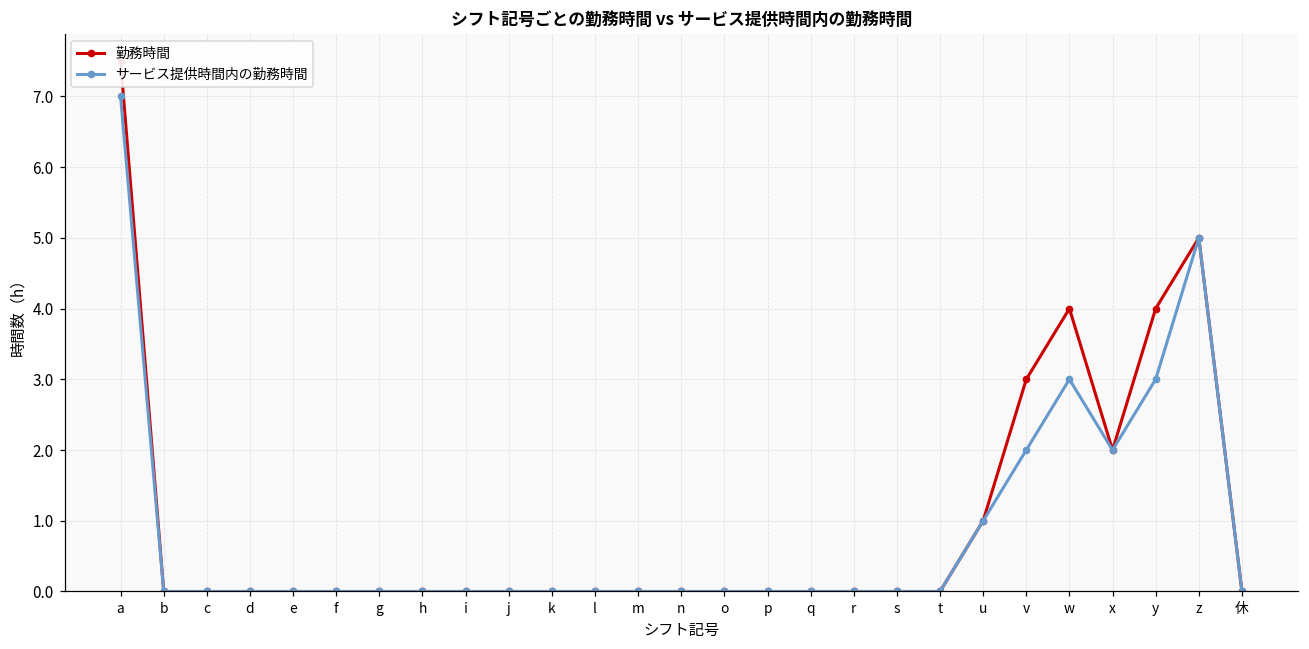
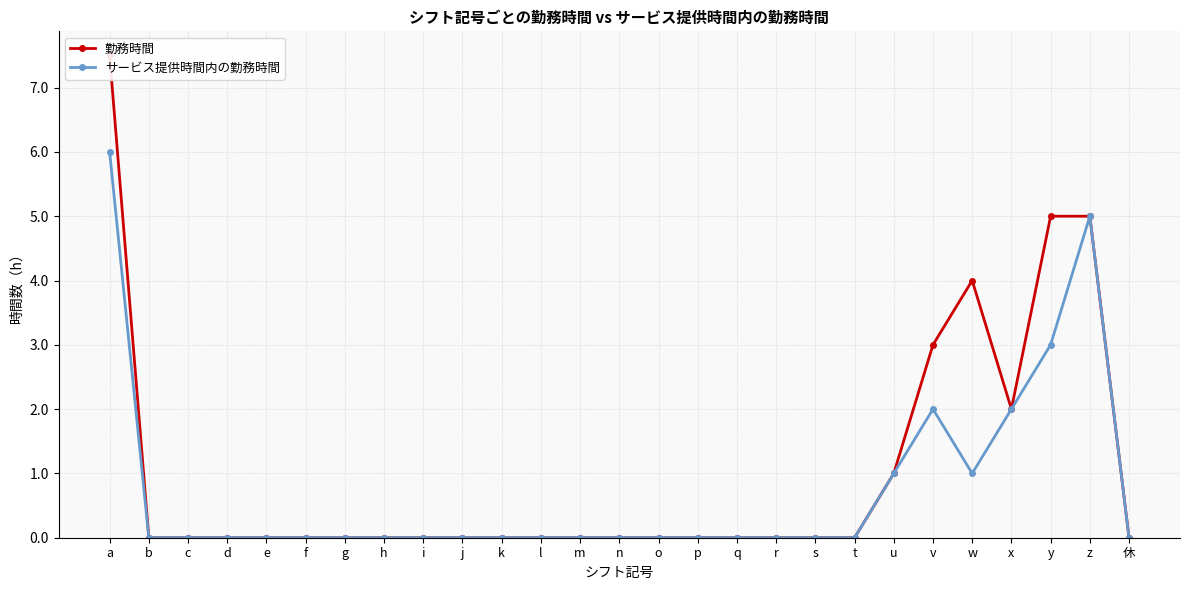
  {
    "勤務時間": {
      "v": 3,
      "w": 4,
-     "y": 4
+     "y": 5
    },
    "サービス提供時間内の勤務時間": {
-     "a": 7,
+     "a": 6,
      "v": 2,
-     "w": 3,
+     "w": 1,
      "y": 3
    }
  }
